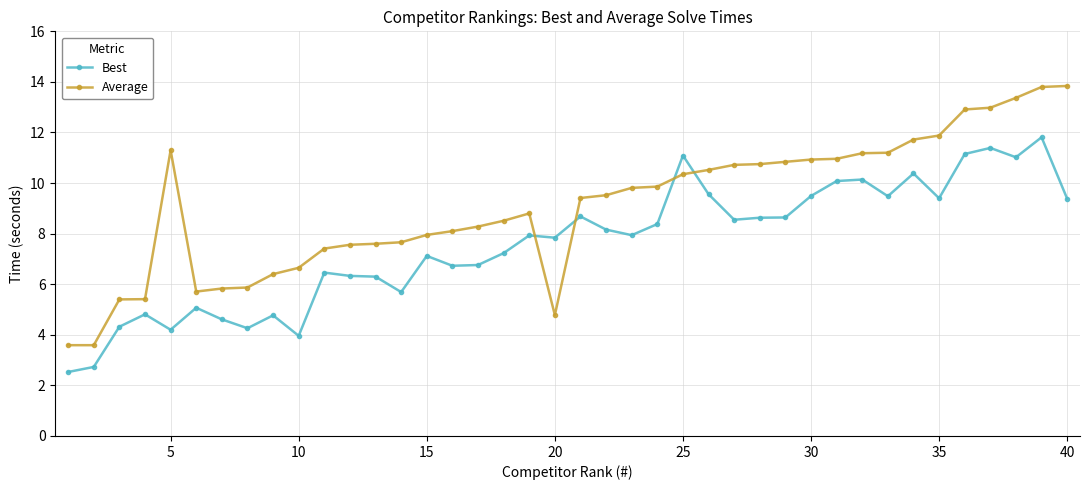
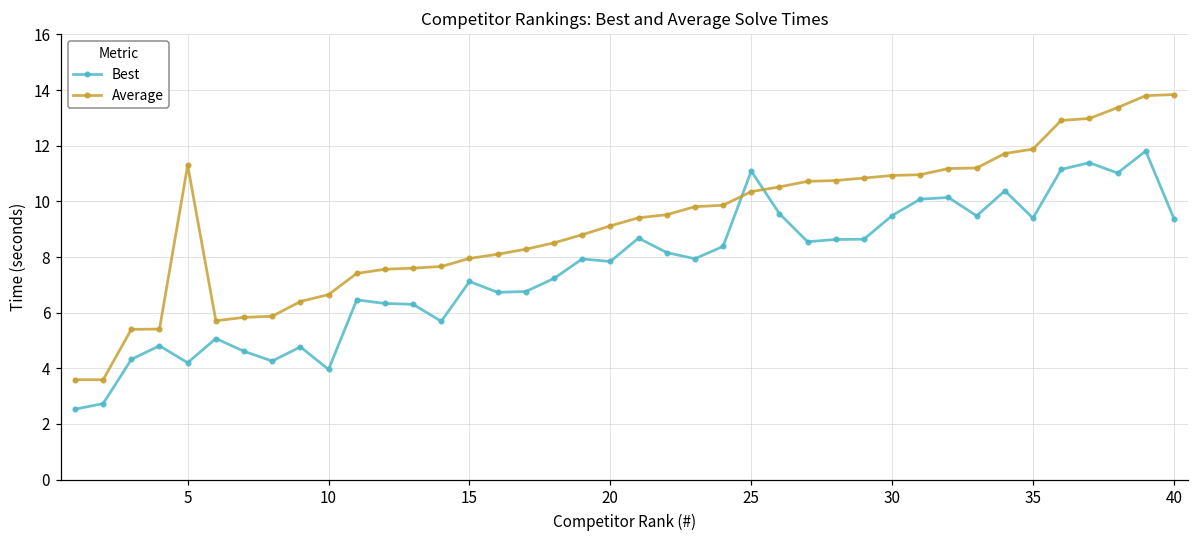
  {
    "Best": {
      "5": 4.2,
      "10": 4.0,
      "15": 7.1,
      "20": 7.8,
      "25": 11.1,
      "30": 9.5,
      "35": 9.4,
      "40": 9.4
    },
    "Average": {
      "5": 11.3,
      "10": 6.7,
      "15": 8.0,
-     "20": 4.8,
+     "20": 9.1,
      "25": 10.4,
      "30": 10.9,
      "35": 11.9,
      "40": 13.8
    }
  }
